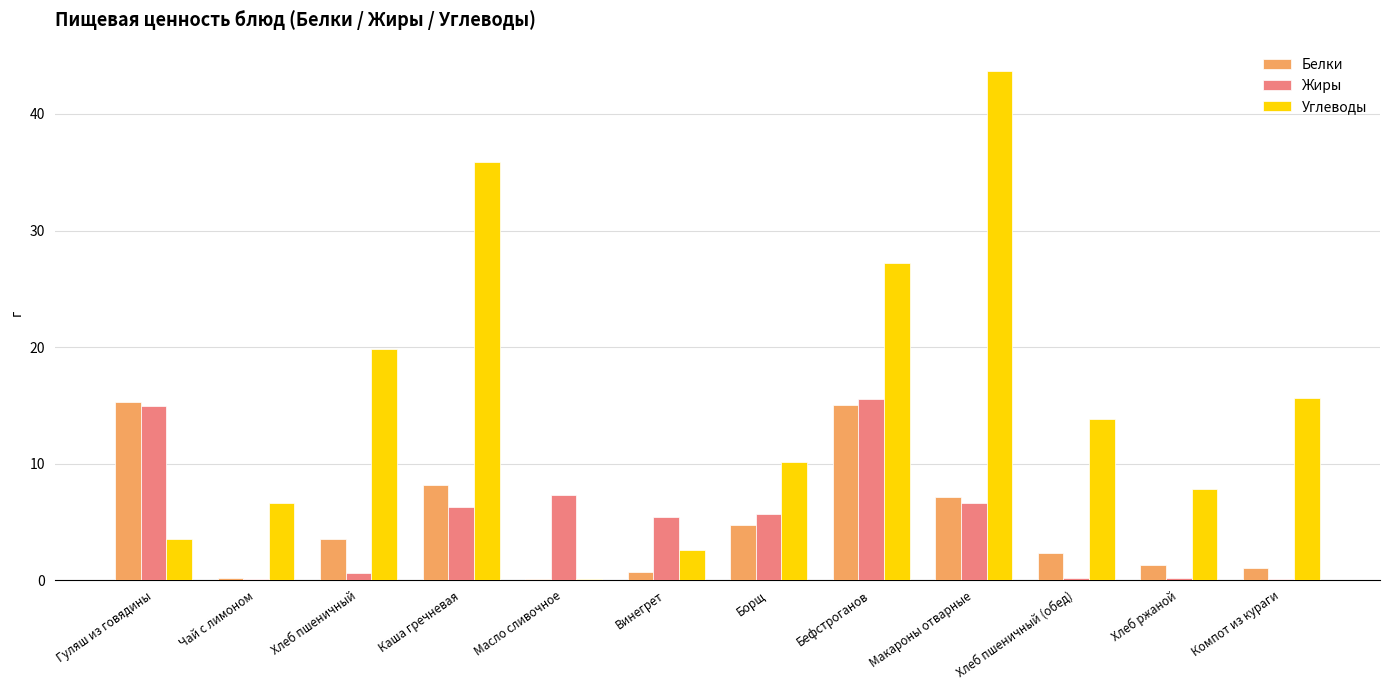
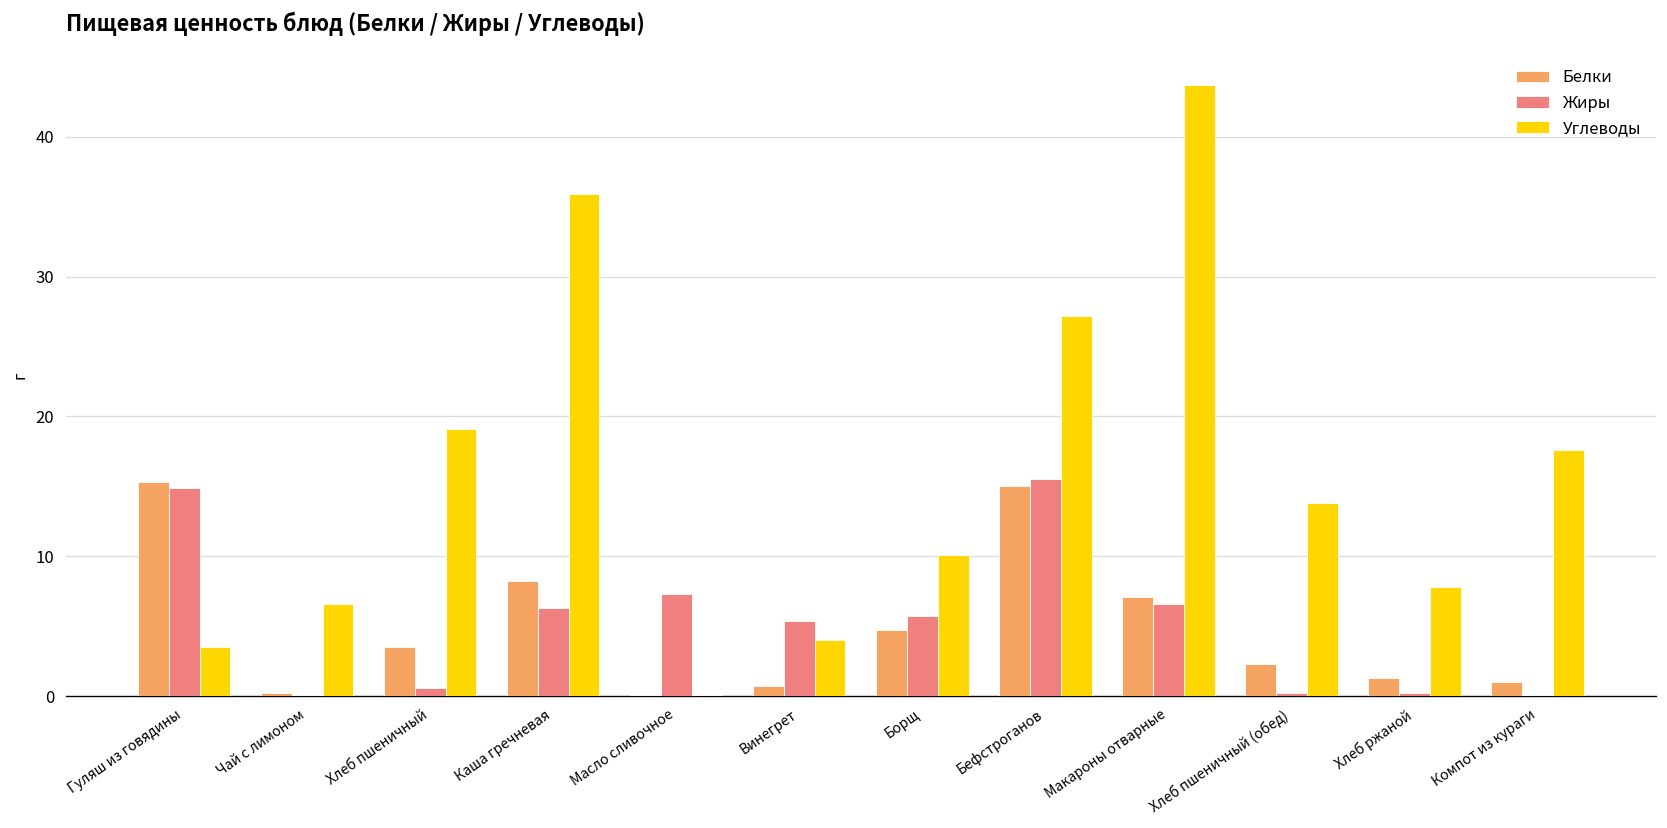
  {
    "Углеводы": {
      "Гуляш из говядины": 3.5,
      "Чай с лимоном": 6.6,
-     "Хлеб пшеничный": 19.8,
+     "Хлеб пшеничный": 19.1,
      "Каша гречневая": 35.9,
-     "Винегрет": 2.6,
+     "Винегрет": 4.0,
      "Борщ": 10.1,
      "Бефстроганов": 27.2,
      "Макароны отварные": 43.7,
      "Хлеб пшеничный (обед)": 13.8,
      "Хлеб ржаной": 7.8,
-     "Компот из кураги": 15.6
+     "Компот из кураги": 17.6
    }
  }
